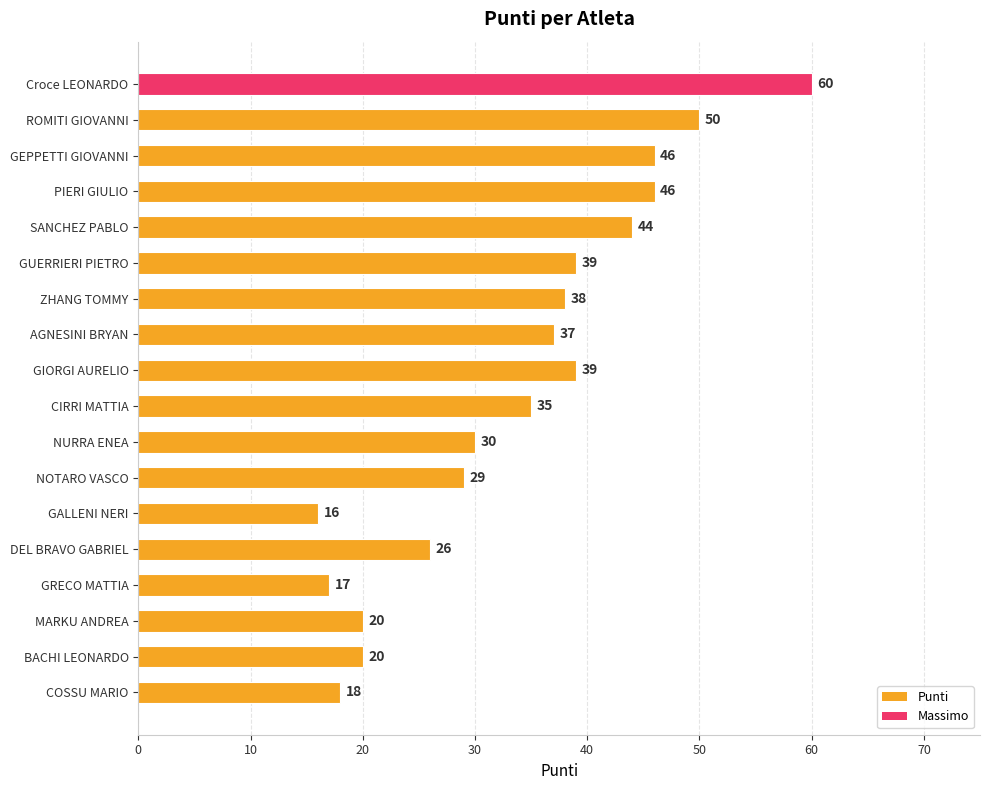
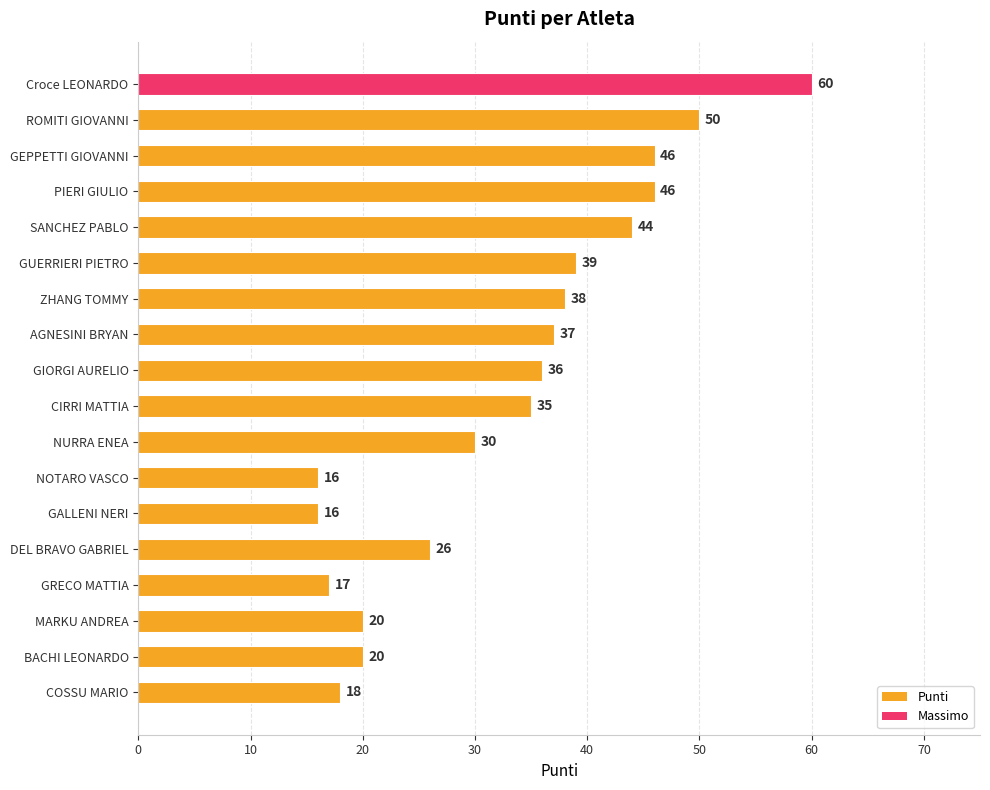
  {
    "Croce LEONARDO": 60,
    "ROMITI GIOVANNI": 50,
    "GEPPETTI GIOVANNI": 46,
    "PIERI GIULIO": 46,
    "SANCHEZ PABLO": 44,
    "GUERRIERI PIETRO": 39,
    "ZHANG TOMMY": 38,
    "AGNESINI BRYAN": 37,
-   "GIORGI AURELIO": 39,
+   "GIORGI AURELIO": 36,
    "CIRRI MATTIA": 35,
    "NURRA ENEA": 30,
-   "NOTARO VASCO": 29,
+   "NOTARO VASCO": 16,
    "GALLENI NERI": 16,
    "DEL BRAVO GABRIEL": 26,
    "GRECO MATTIA": 17,
    "MARKU ANDREA": 20,
    "BACHI LEONARDO": 20,
    "COSSU MARIO": 18
  }
